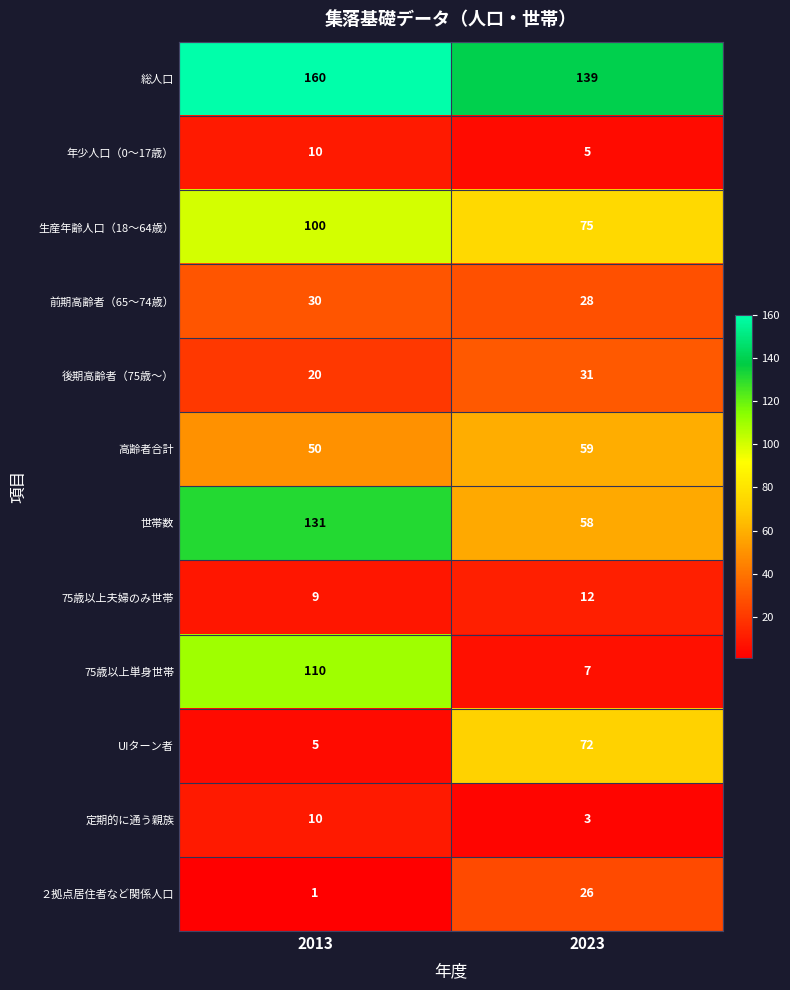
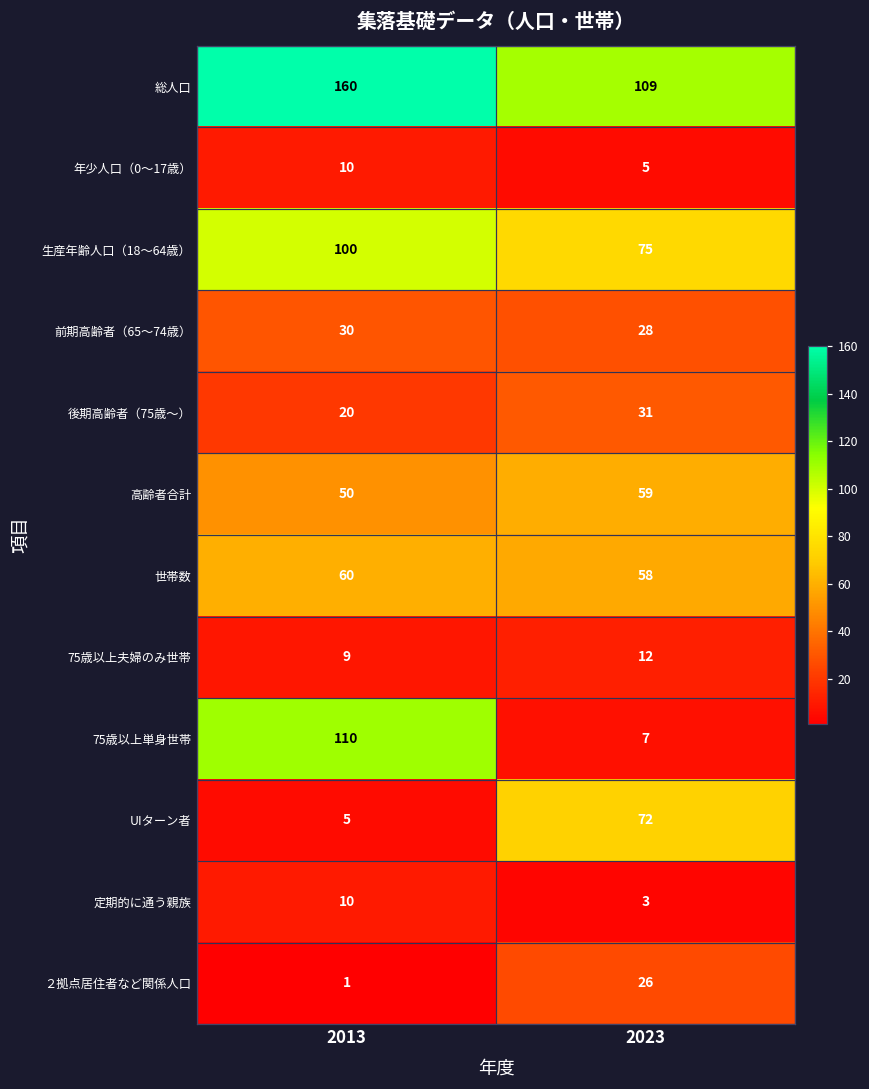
  {
    "総人口": {
      "2013": 160,
-     "2023": 139
+     "2023": 109
    },
    "年少人口（0〜17歳）": {
      "2013": 10,
      "2023": 5
    },
    "生産年齢人口（18〜64歳）": {
      "2013": 100,
      "2023": 75
    },
    "前期高齢者（65〜74歳）": {
      "2013": 30,
      "2023": 28
    },
    "後期高齢者（75歳〜）": {
      "2013": 20,
      "2023": 31
    },
    "高齢者合計": {
      "2013": 50,
      "2023": 59
    },
    "世帯数": {
-     "2013": 131,
+     "2013": 60,
      "2023": 58
    },
    "75歳以上夫婦のみ世帯": {
      "2013": 9,
      "2023": 12
    },
    "75歳以上単身世帯": {
      "2013": 110,
      "2023": 7
    },
    "UIターン者": {
      "2013": 5,
      "2023": 72
    },
    "定期的に通う親族": {
      "2013": 10,
      "2023": 3
    },
    "２拠点居住者など関係人口": {
      "2013": 1,
      "2023": 26
    }
  }
